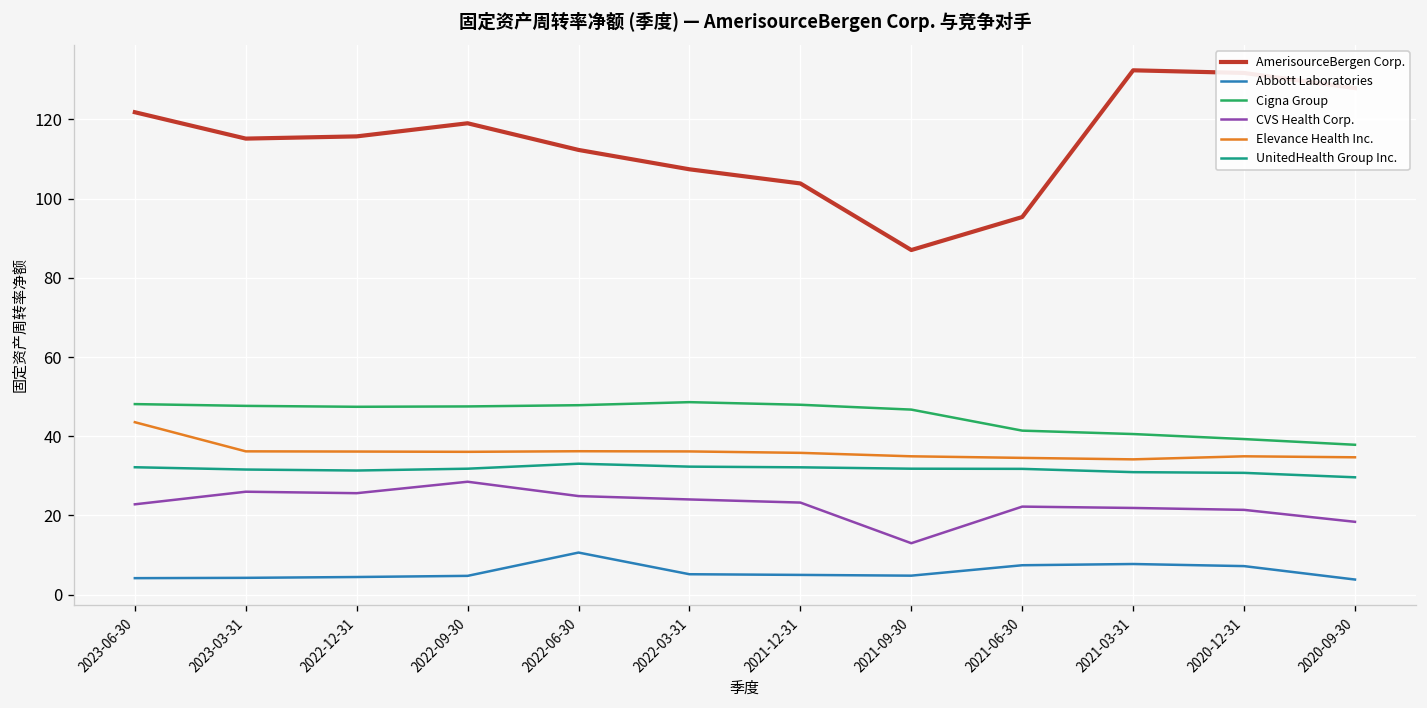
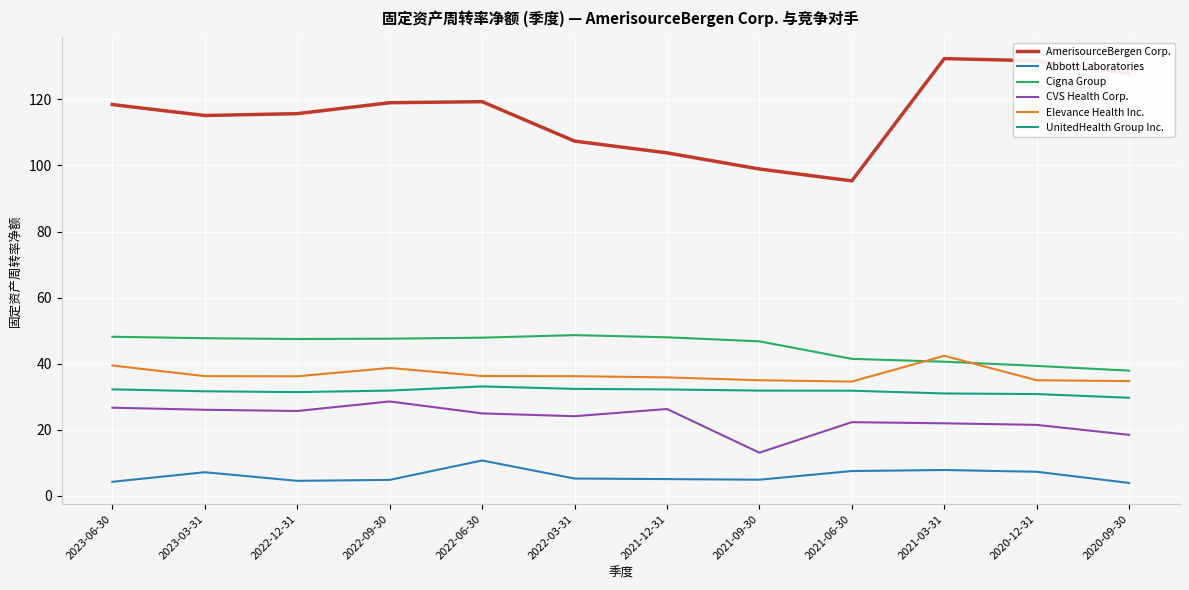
  {
    "AmerisourceBergen Corp.": {
-     "2023-06-30": 122,
+     "2023-06-30": 118,
      "2023-03-31": 115,
      "2022-12-31": 116,
      "2022-09-30": 119,
-     "2022-06-30": 112,
+     "2022-06-30": 119,
      "2022-03-31": 107,
      "2021-12-31": 104,
-     "2021-09-30": 87,
+     "2021-09-30": 99,
      "2021-06-30": 95,
      "2021-03-31": 132
    },
    "Abbott Laboratories": {
      "2023-06-30": 4,
-     "2023-03-31": 4,
+     "2023-03-31": 7,
      "2022-12-31": 4,
      "2022-09-30": 5,
      "2022-06-30": 11,
      "2022-03-31": 5,
      "2021-12-31": 5,
      "2021-09-30": 5,
      "2021-06-30": 7,
      "2021-03-31": 8,
      "2020-12-31": 7,
      "2020-09-30": 4
    },
    "CVS Health Corp.": {
-     "2023-06-30": 23,
+     "2023-06-30": 27,
      "2023-03-31": 26,
      "2022-12-31": 26,
      "2022-09-30": 29,
      "2022-06-30": 25,
      "2022-03-31": 24,
-     "2021-12-31": 23,
+     "2021-12-31": 26,
      "2021-09-30": 13,
      "2021-06-30": 22,
      "2021-03-31": 22,
      "2020-12-31": 21,
      "2020-09-30": 18
    },
    "Elevance Health Inc.": {
-     "2023-06-30": 44,
+     "2023-06-30": 39,
      "2023-03-31": 36,
      "2022-12-31": 36,
-     "2022-09-30": 36,
+     "2022-09-30": 39,
      "2022-06-30": 36,
      "2022-03-31": 36,
      "2021-12-31": 36,
      "2021-09-30": 35,
      "2021-06-30": 35,
-     "2021-03-31": 34,
+     "2021-03-31": 42,
      "2020-12-31": 35,
      "2020-09-30": 35
    }
  }
